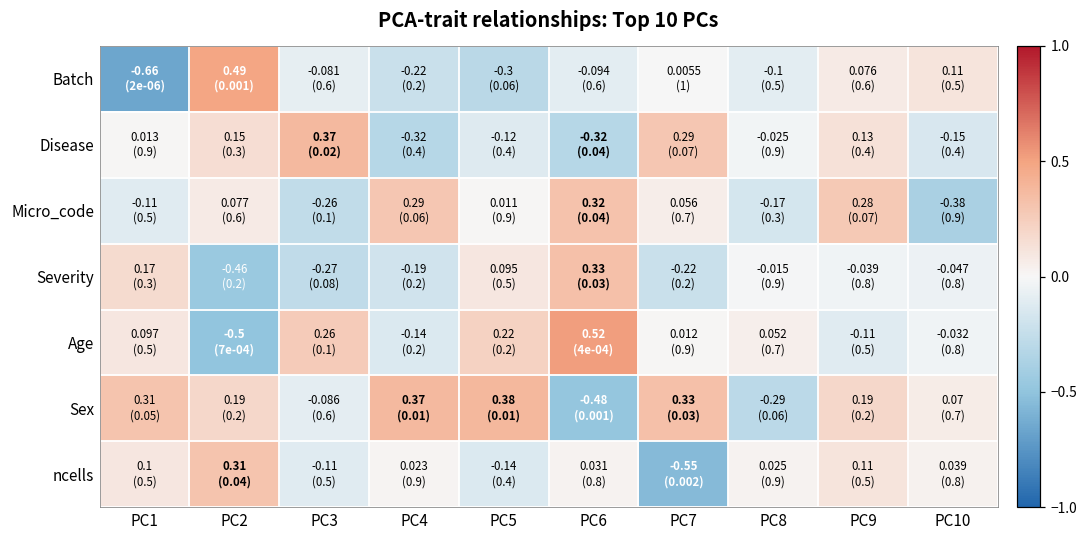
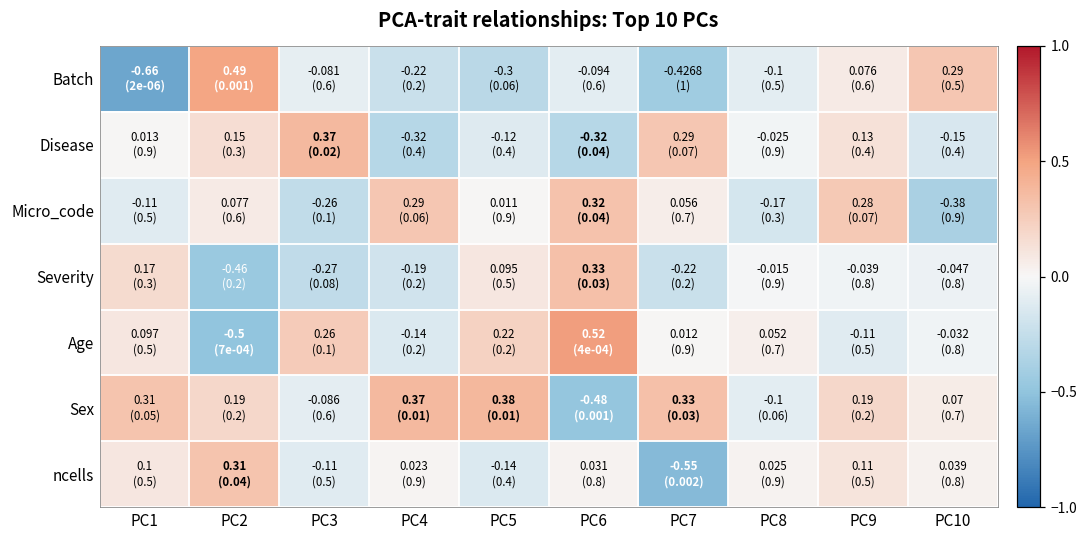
  {
    "Batch": {
-     "PC7": 0.0055,
-     "PC10": 0.11
+     "PC7": -0.4268,
+     "PC10": 0.29
    },
    "Sex": {
-     "PC8": -0.29
+     "PC8": -0.1
    }
  }
